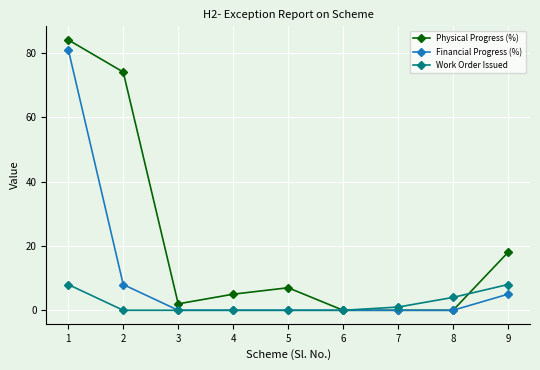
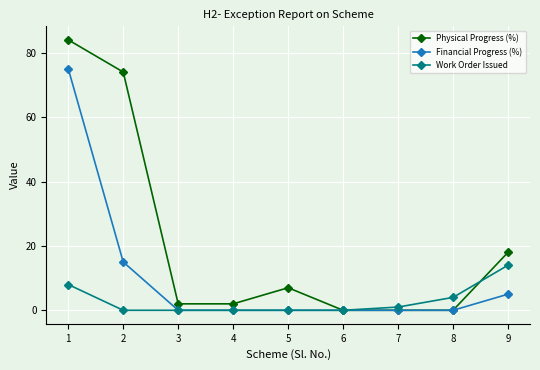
  {
    "Physical Progress (%)": {
      "1": 84,
      "2": 74,
      "3": 2,
-     "4": 5,
+     "4": 2,
      "5": 7,
      "9": 18
    },
    "Financial Progress (%)": {
-     "1": 81,
-     "2": 8,
+     "1": 75,
+     "2": 15,
      "9": 5
    },
    "Work Order Issued": {
      "1": 8,
      "2": 0,
      "7": 1,
      "8": 4,
-     "9": 8
+     "9": 14
    }
  }
